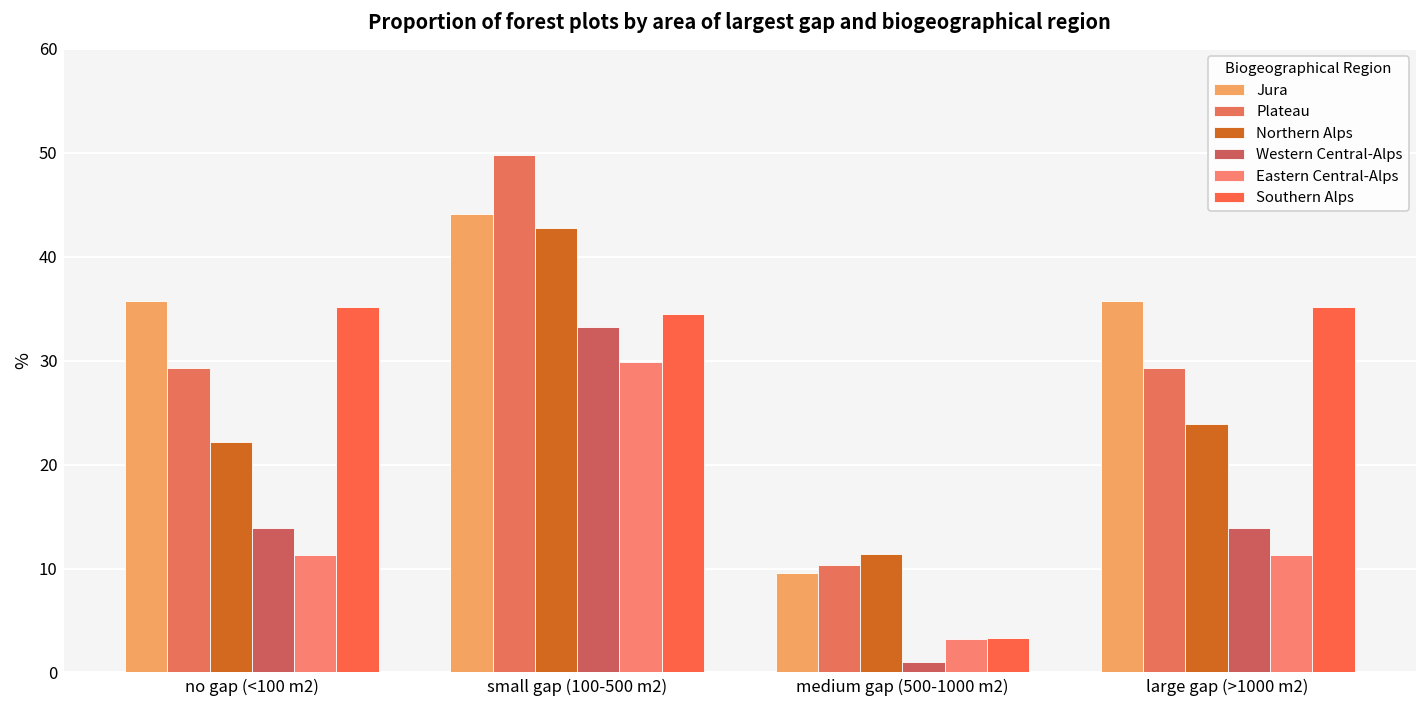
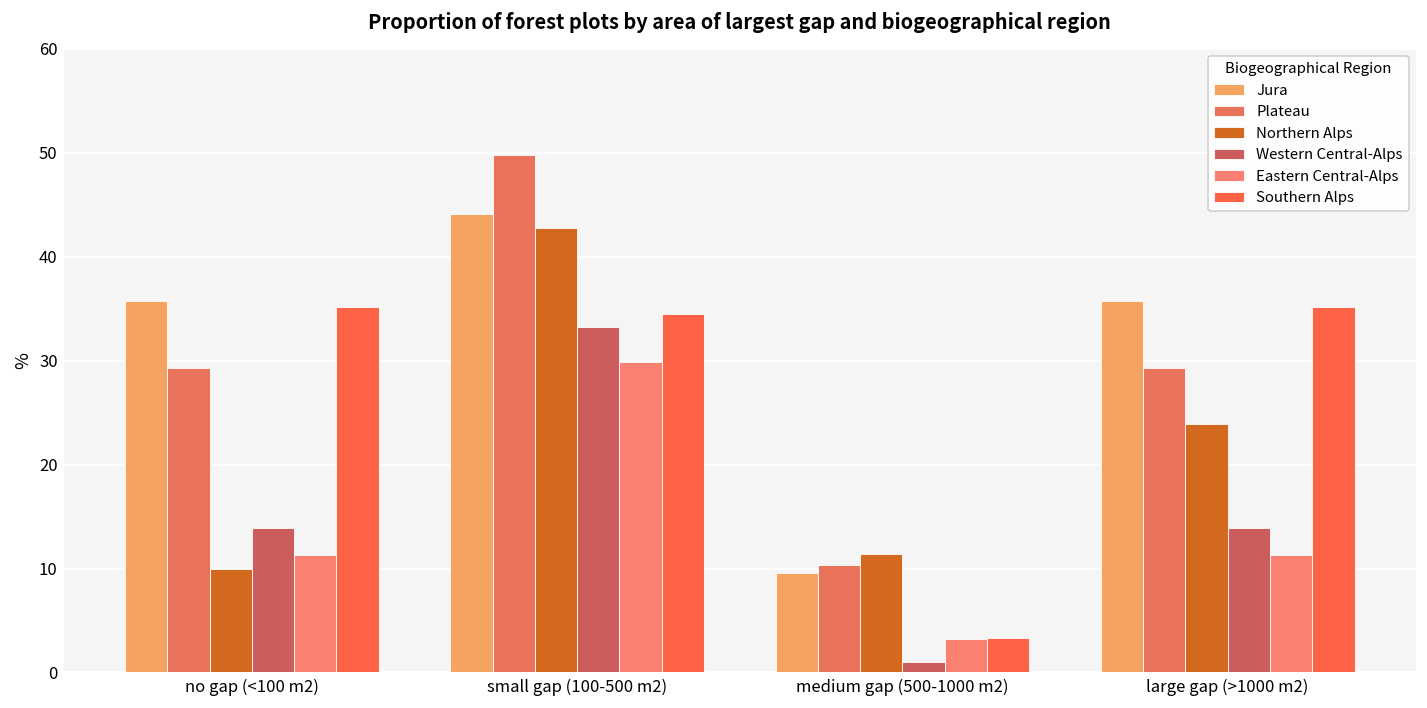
  {
    "Northern Alps": {
-     "no gap (<100 m2)": 22,
+     "no gap (<100 m2)": 10,
      "small gap (100-500 m2)": 43,
      "medium gap (500-1000 m2)": 11,
      "large gap (>1000 m2)": 24
    }
  }
